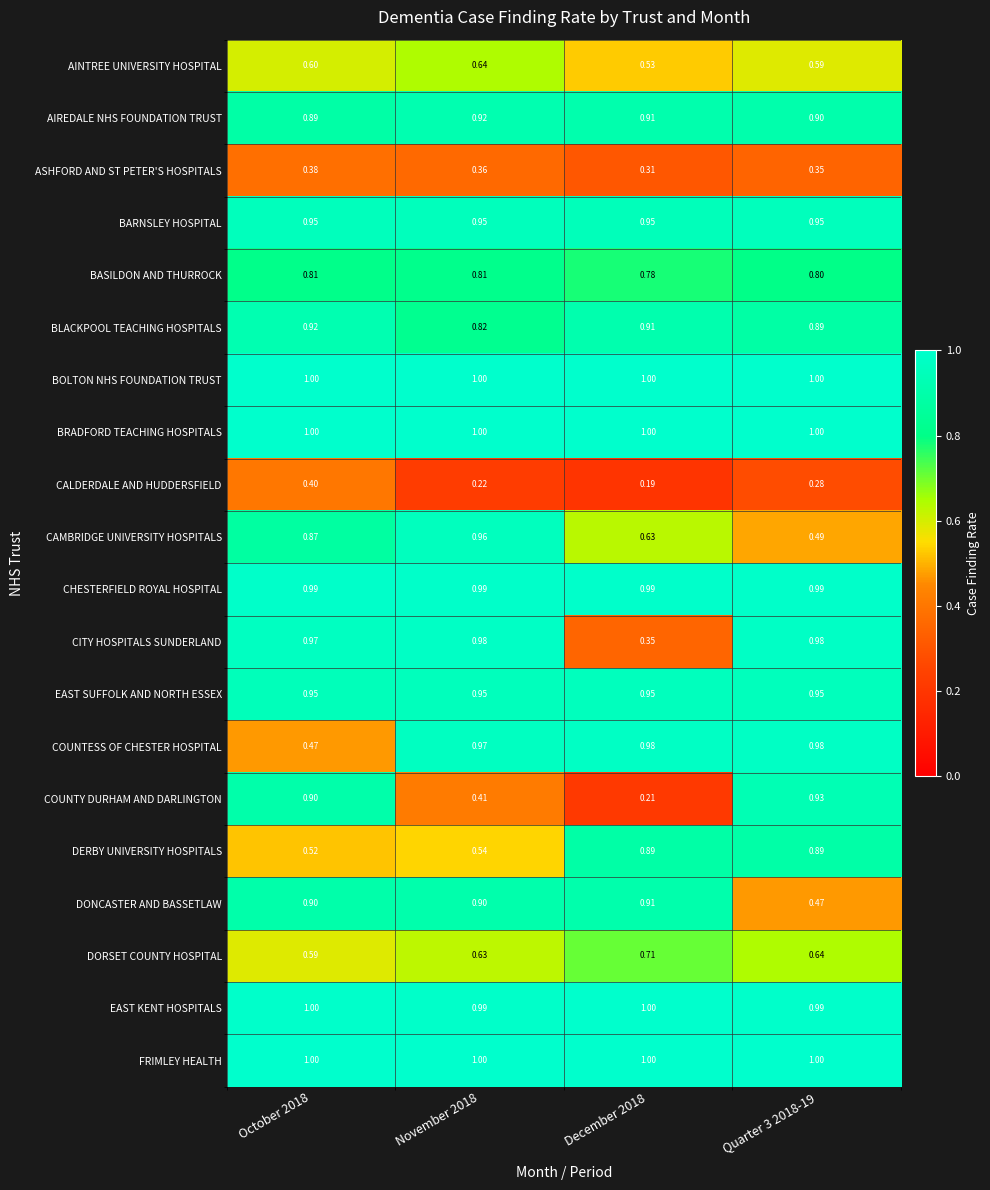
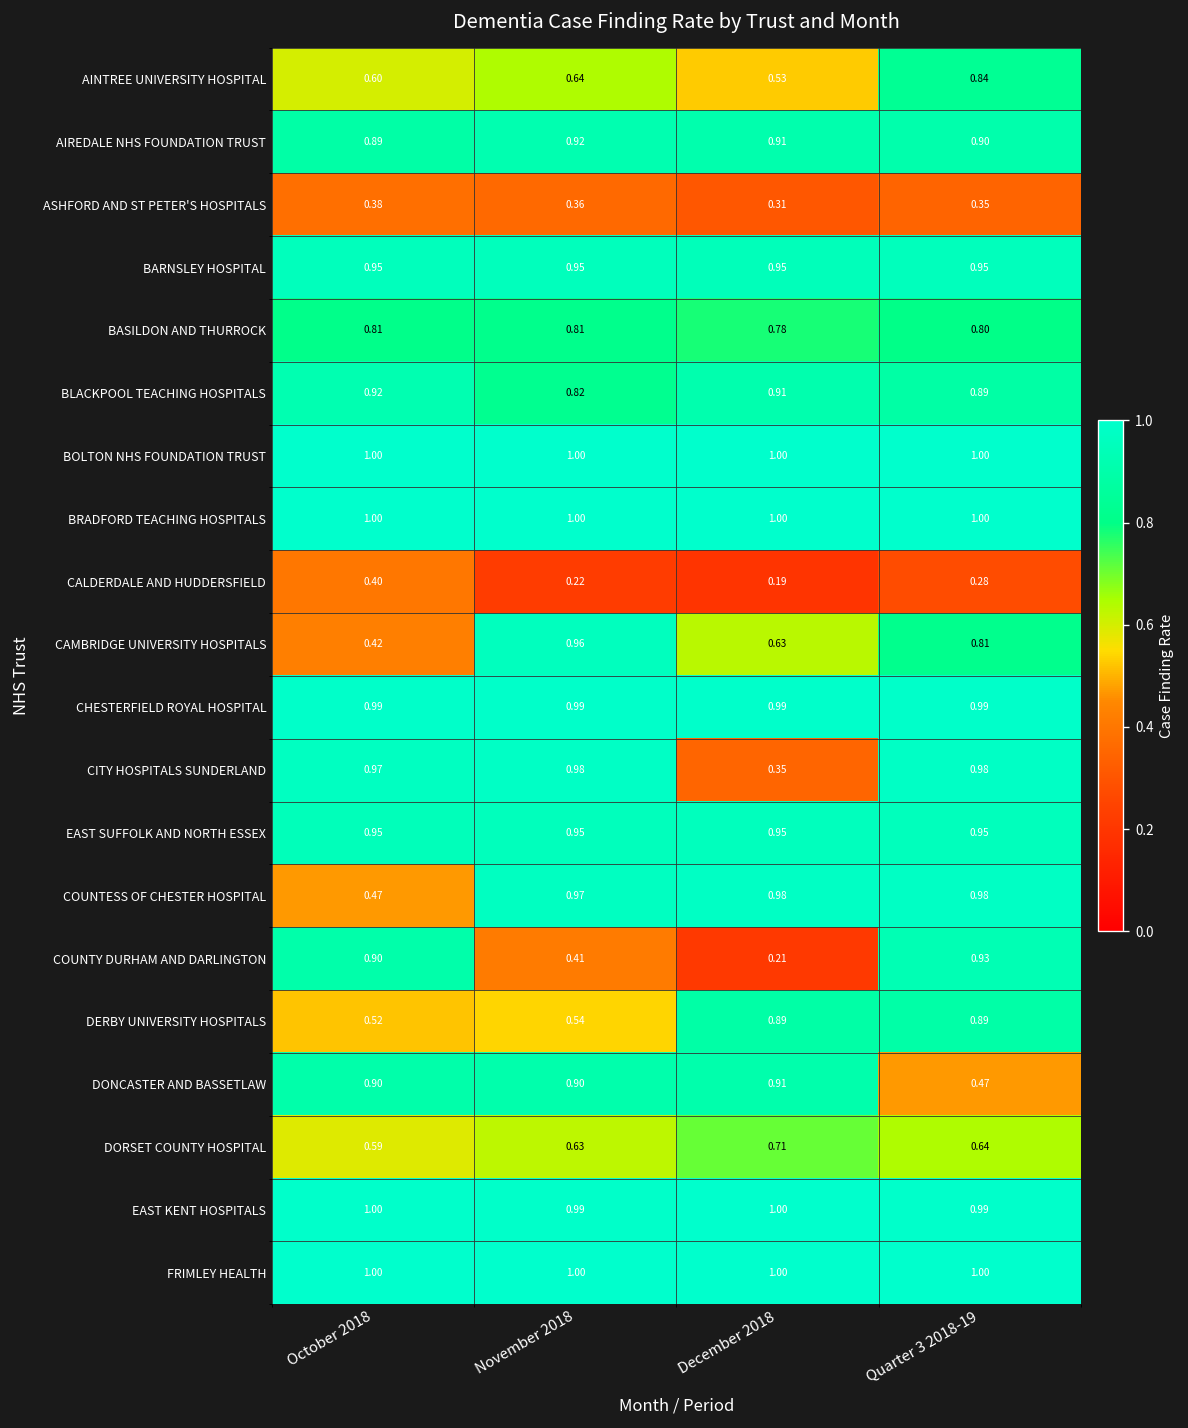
  {
    "AINTREE UNIVERSITY HOSPITAL": {
      "October 2018": 0.60,
      "November 2018": 0.64,
      "December 2018": 0.53,
-     "Quarter 3 2018-19": 0.59
+     "Quarter 3 2018-19": 0.84
    },
    "AIREDALE NHS FOUNDATION TRUST": {
      "October 2018": 0.89,
      "November 2018": 0.92,
      "December 2018": 0.91,
      "Quarter 3 2018-19": 0.90
    },
    "ASHFORD AND ST PETER'S HOSPITALS": {
      "October 2018": 0.38,
      "November 2018": 0.36,
      "December 2018": 0.31,
      "Quarter 3 2018-19": 0.35
    },
    "BARNSLEY HOSPITAL": {
      "October 2018": 0.95,
      "November 2018": 0.95,
      "December 2018": 0.95,
      "Quarter 3 2018-19": 0.95
    },
    "BASILDON AND THURROCK": {
      "October 2018": 0.81,
      "November 2018": 0.81,
      "December 2018": 0.78,
      "Quarter 3 2018-19": 0.80
    },
    "BLACKPOOL TEACHING HOSPITALS": {
      "October 2018": 0.92,
      "November 2018": 0.82,
      "December 2018": 0.91,
      "Quarter 3 2018-19": 0.89
    },
    "BOLTON NHS FOUNDATION TRUST": {
      "October 2018": 1.00,
      "November 2018": 1.00,
      "December 2018": 1.00,
      "Quarter 3 2018-19": 1.00
    },
    "BRADFORD TEACHING HOSPITALS": {
      "October 2018": 1.00,
      "November 2018": 1.00,
      "December 2018": 1.00,
      "Quarter 3 2018-19": 1.00
    },
    "CALDERDALE AND HUDDERSFIELD": {
      "October 2018": 0.40,
      "November 2018": 0.22,
      "December 2018": 0.19,
      "Quarter 3 2018-19": 0.28
    },
    "CAMBRIDGE UNIVERSITY HOSPITALS": {
-     "October 2018": 0.87,
+     "October 2018": 0.42,
      "November 2018": 0.96,
      "December 2018": 0.63,
-     "Quarter 3 2018-19": 0.49
+     "Quarter 3 2018-19": 0.81
    },
    "CHESTERFIELD ROYAL HOSPITAL": {
      "October 2018": 0.99,
      "November 2018": 0.99,
      "December 2018": 0.99,
      "Quarter 3 2018-19": 0.99
    },
    "CITY HOSPITALS SUNDERLAND": {
      "October 2018": 0.97,
      "November 2018": 0.98,
      "December 2018": 0.35,
      "Quarter 3 2018-19": 0.98
    },
    "EAST SUFFOLK AND NORTH ESSEX": {
      "October 2018": 0.95,
      "November 2018": 0.95,
      "December 2018": 0.95,
      "Quarter 3 2018-19": 0.95
    },
    "COUNTESS OF CHESTER HOSPITAL": {
      "October 2018": 0.47,
      "November 2018": 0.97,
      "December 2018": 0.98,
      "Quarter 3 2018-19": 0.98
    },
    "COUNTY DURHAM AND DARLINGTON": {
      "October 2018": 0.90,
      "November 2018": 0.41,
      "December 2018": 0.21,
      "Quarter 3 2018-19": 0.93
    },
    "DERBY UNIVERSITY HOSPITALS": {
      "October 2018": 0.52,
      "November 2018": 0.54,
      "December 2018": 0.89,
      "Quarter 3 2018-19": 0.89
    },
    "DONCASTER AND BASSETLAW": {
      "October 2018": 0.90,
      "November 2018": 0.90,
      "December 2018": 0.91,
      "Quarter 3 2018-19": 0.47
    },
    "DORSET COUNTY HOSPITAL": {
      "October 2018": 0.59,
      "November 2018": 0.63,
      "December 2018": 0.71,
      "Quarter 3 2018-19": 0.64
    },
    "EAST KENT HOSPITALS": {
      "October 2018": 1.00,
      "November 2018": 0.99,
      "December 2018": 1.00,
      "Quarter 3 2018-19": 0.99
    },
    "FRIMLEY HEALTH": {
      "October 2018": 1.00,
      "November 2018": 1.00,
      "December 2018": 1.00,
      "Quarter 3 2018-19": 1.00
    }
  }
